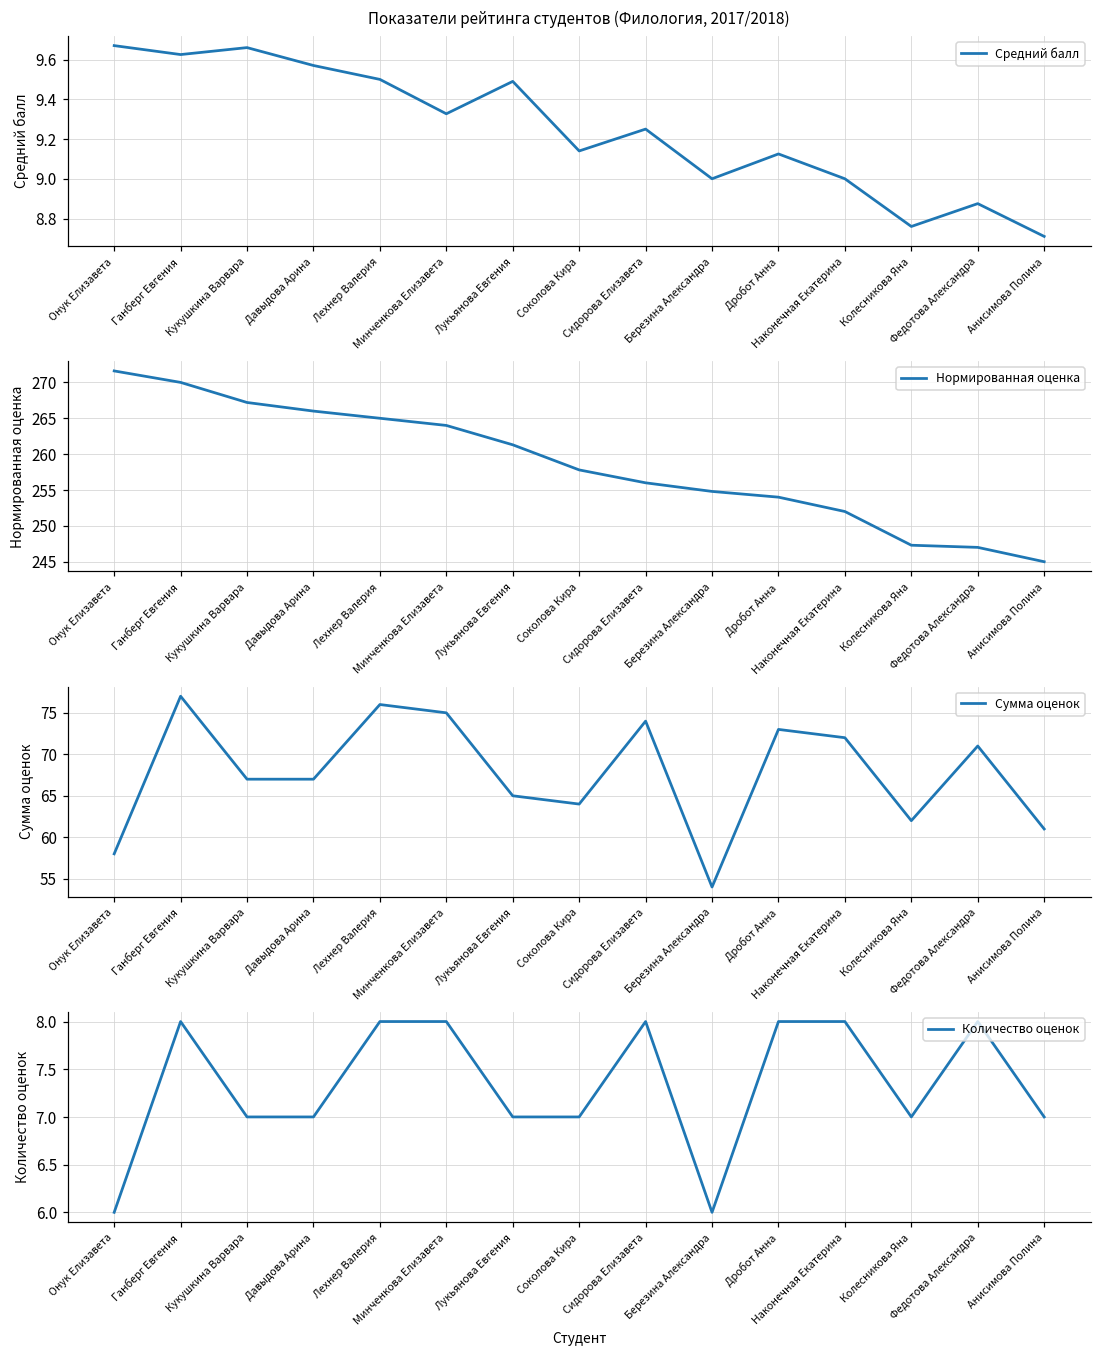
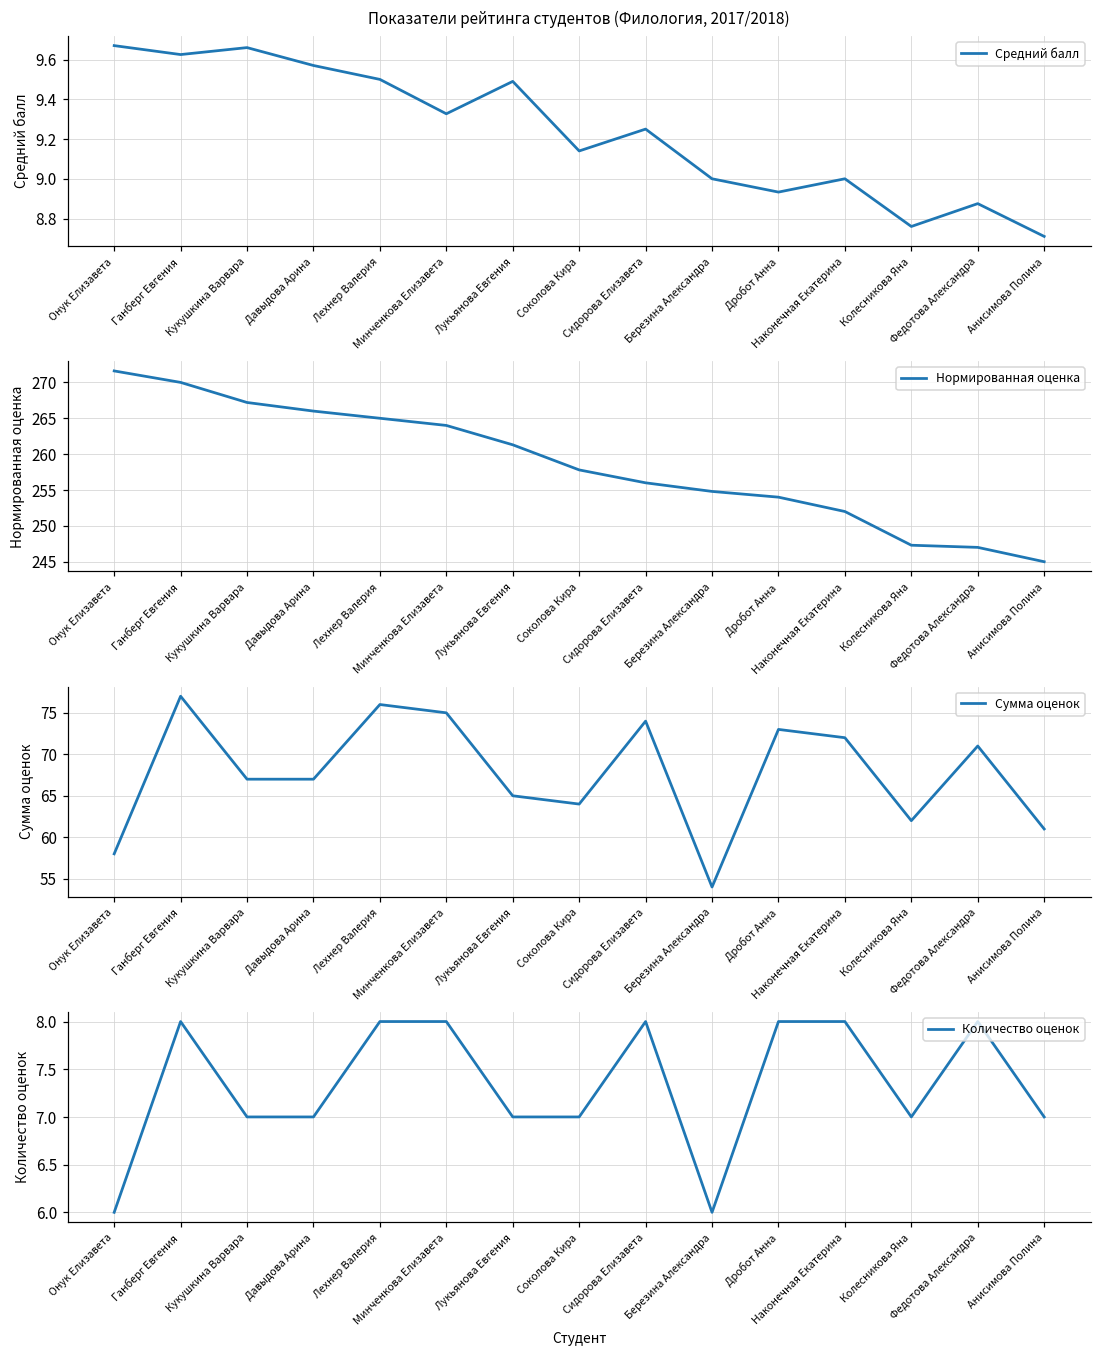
  {
    "Показатели рейтинга студентов (Филология, 2017/2018)": {
      "Онук Елизавета": 9.67,
      "Ганберг Евгения": 9.63,
      "Кукушкина Варвара": 9.66,
      "Давыдова Арина": 9.57,
      "Лехнер Валерия": 9.50,
      "Минченкова Елизавета": 9.33,
      "Лукьянова Евгения": 9.49,
      "Соколова Кира": 9.14,
      "Сидорова Елизавета": 9.25,
      "Березина Александра": 9.00,
-     "Дробот Анна": 9.13,
+     "Дробот Анна": 8.93,
      "Наконечная Екатерина": 9.00,
      "Колесникова Яна": 8.76,
      "Федотова Александра": 8.88,
      "Анисимова Полина": 8.71
    }
  }
